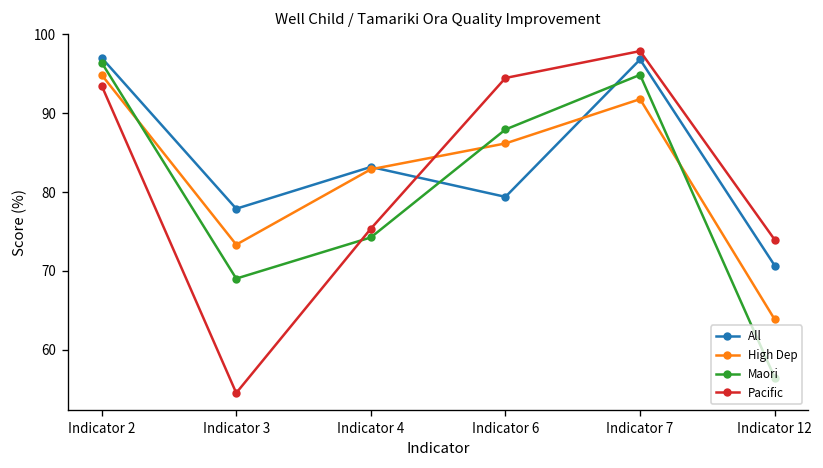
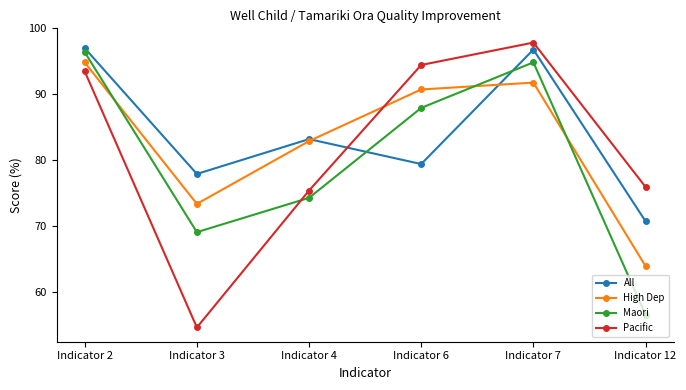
  {
    "All": {
      "Indicator 2": 97,
      "Indicator 3": 78,
      "Indicator 6": 79,
      "Indicator 7": 97,
      "Indicator 12": 71
    },
    "High Dep": {
      "Indicator 2": 95,
      "Indicator 3": 73,
-     "Indicator 6": 86,
+     "Indicator 6": 91,
      "Indicator 7": 92,
      "Indicator 12": 64
    },
    "Maori": {
      "Indicator 2": 96,
      "Indicator 3": 69,
      "Indicator 4": 74,
      "Indicator 6": 88,
      "Indicator 7": 95
    },
    "Pacific": {
      "Indicator 2": 93,
      "Indicator 3": 55,
      "Indicator 4": 75,
      "Indicator 6": 94,
      "Indicator 7": 98,
-     "Indicator 12": 74
+     "Indicator 12": 76
    }
  }
